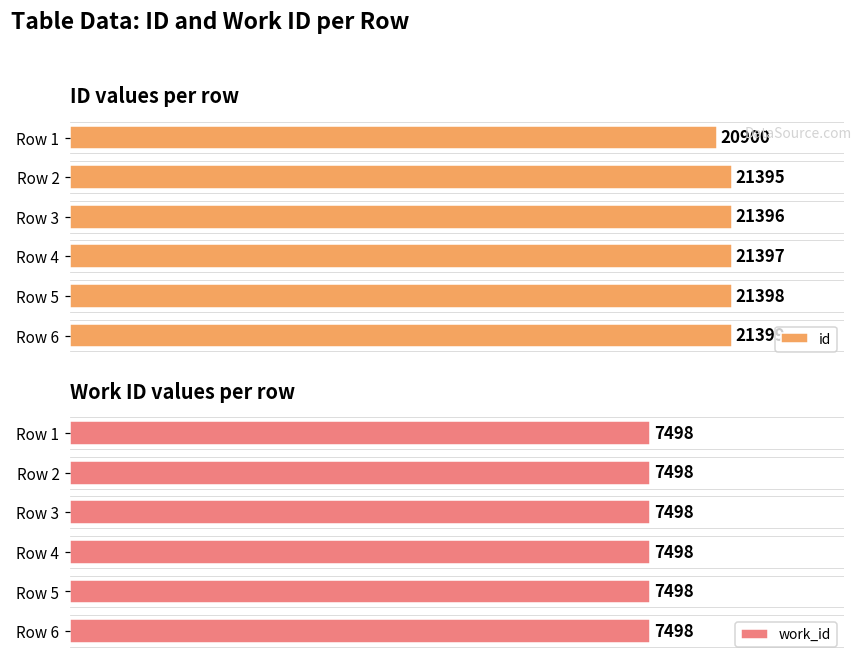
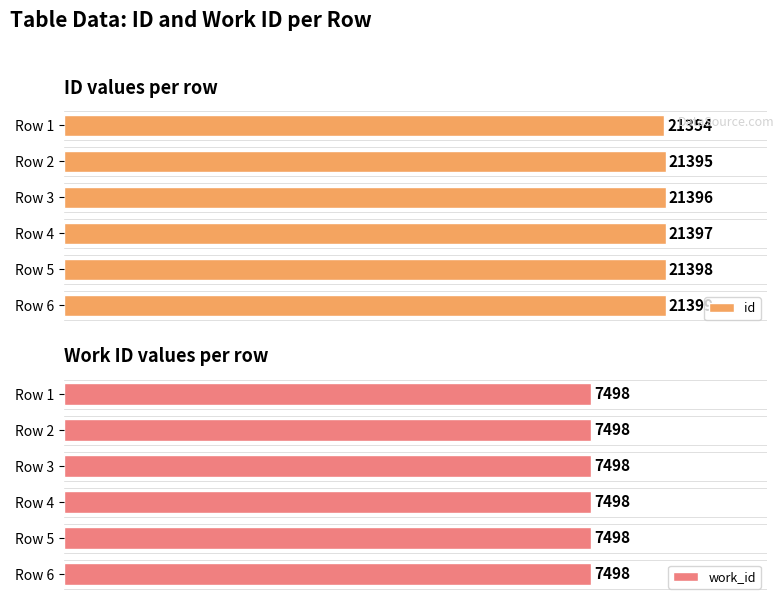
  {
    "ID values per row": {
-     "Row 1": 20900,
+     "Row 1": 21354,
      "Row 2": 21395,
      "Row 3": 21396,
      "Row 4": 21397,
      "Row 5": 21398
    },
    "Work ID values per row": {
      "Row 1": 7498,
      "Row 2": 7498,
      "Row 3": 7498,
      "Row 4": 7498,
      "Row 5": 7498,
      "Row 6": 7498
    }
  }
